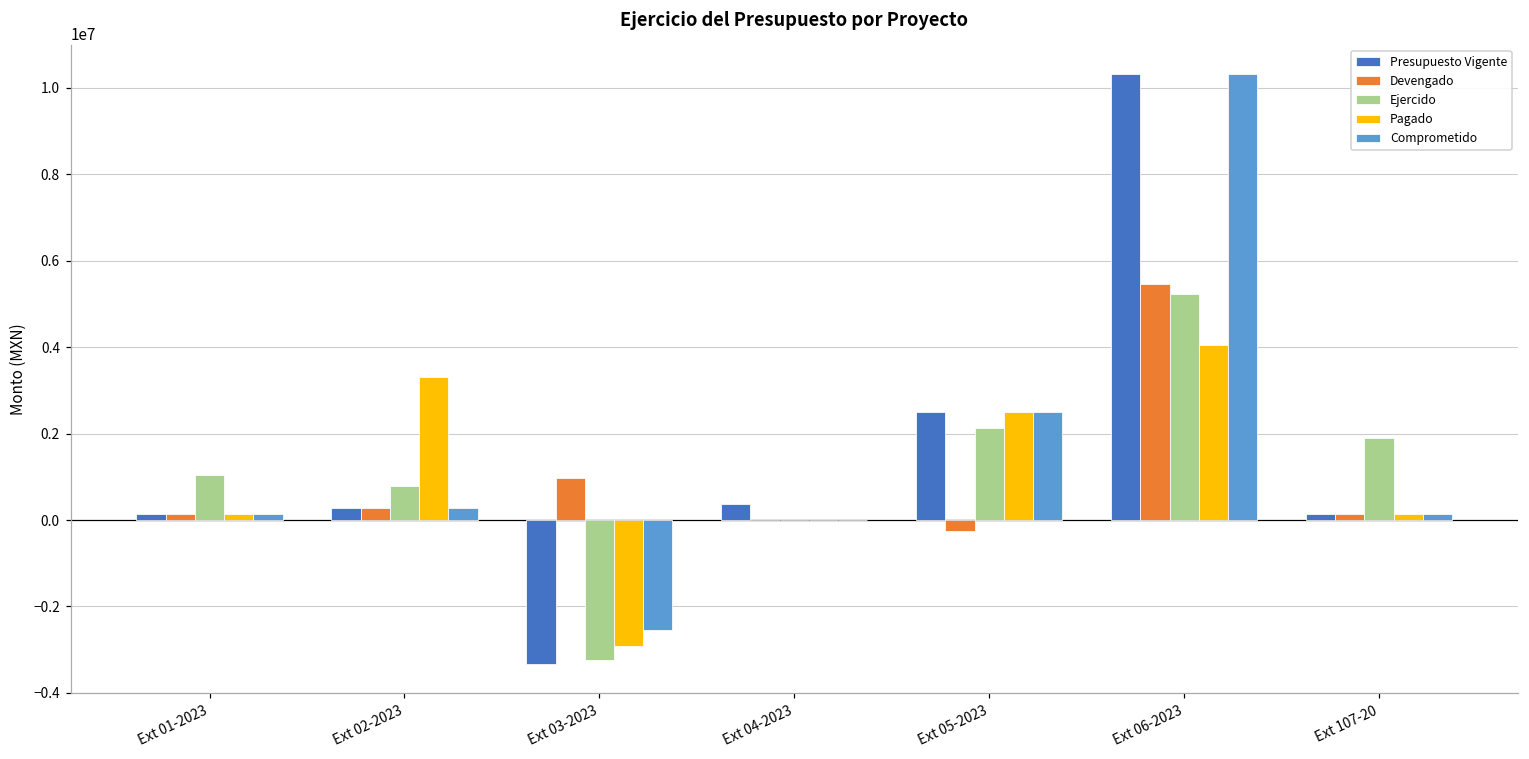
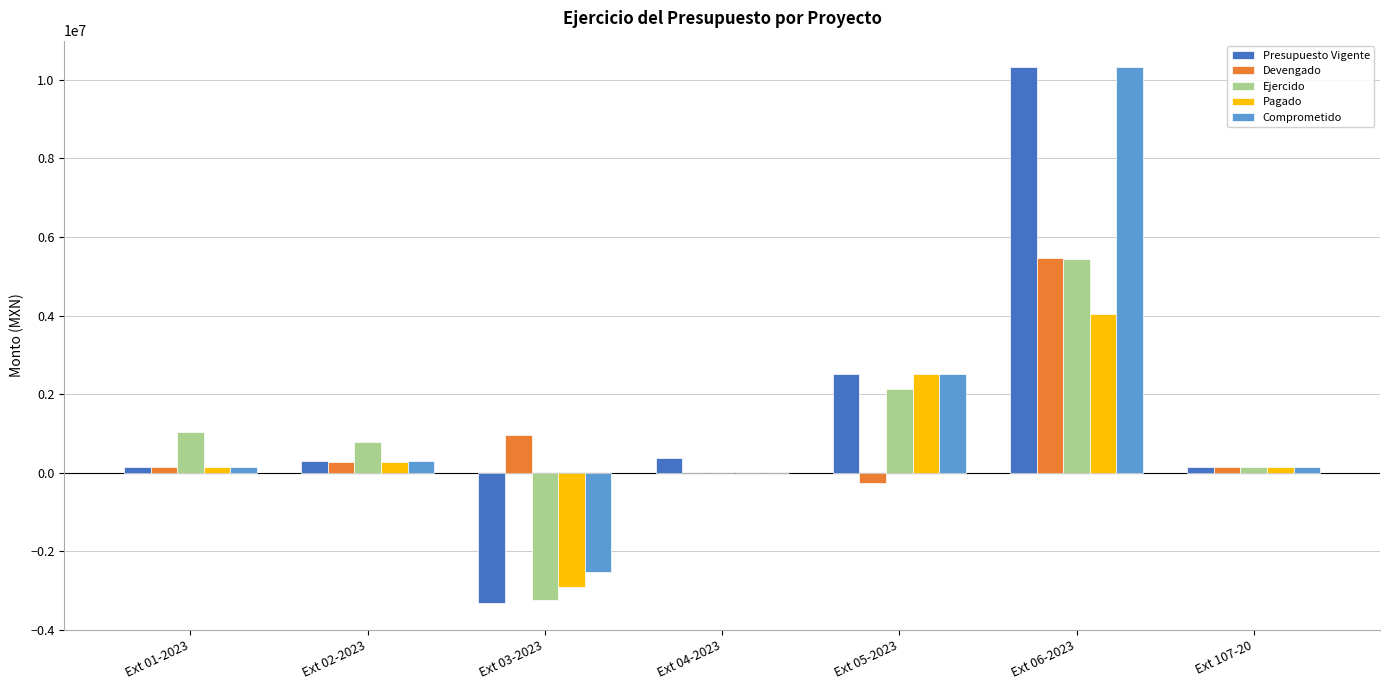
  {
    "Devengado": {
      "Ext 01-2023": 100000,
      "Ext 02-2023": 300000,
      "Ext 03-2023": 1000000,
      "Ext 04-2023": 0,
      "Ext 05-2023": -300000,
      "Ext 06-2023": 5500000,
      "Ext 107-20": 100000
    },
    "Ejercido": {
      "Ext 01-2023": 1000000,
      "Ext 02-2023": 800000,
      "Ext 03-2023": -3200000,
      "Ext 04-2023": 0,
      "Ext 05-2023": 2100000,
-     "Ext 06-2023": 5200000,
-     "Ext 107-20": 1900000
+     "Ext 06-2023": 5400000,
+     "Ext 107-20": 100000
    },
    "Pagado": {
      "Ext 01-2023": 100000,
-     "Ext 02-2023": 3300000,
+     "Ext 02-2023": 300000,
      "Ext 03-2023": -2900000,
      "Ext 04-2023": 0,
      "Ext 05-2023": 2500000,
      "Ext 06-2023": 4100000,
      "Ext 107-20": 100000
    }
  }
